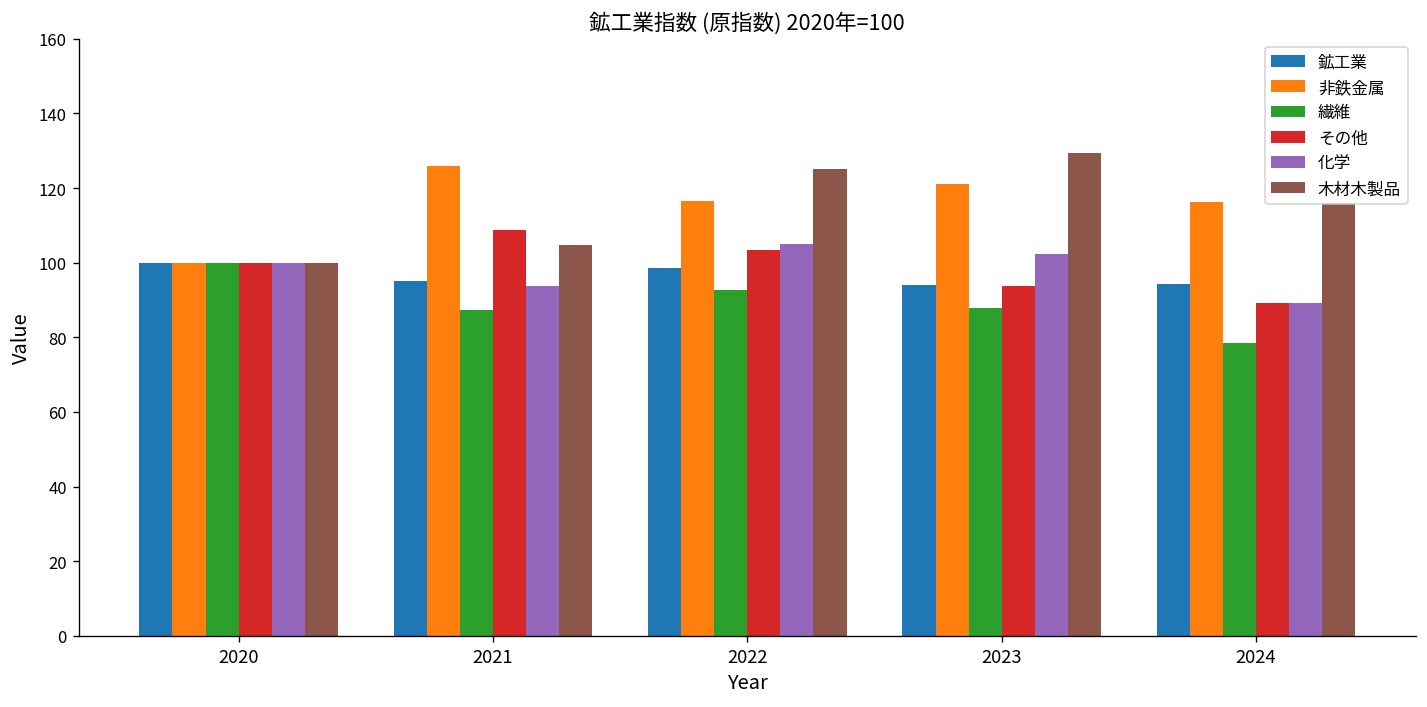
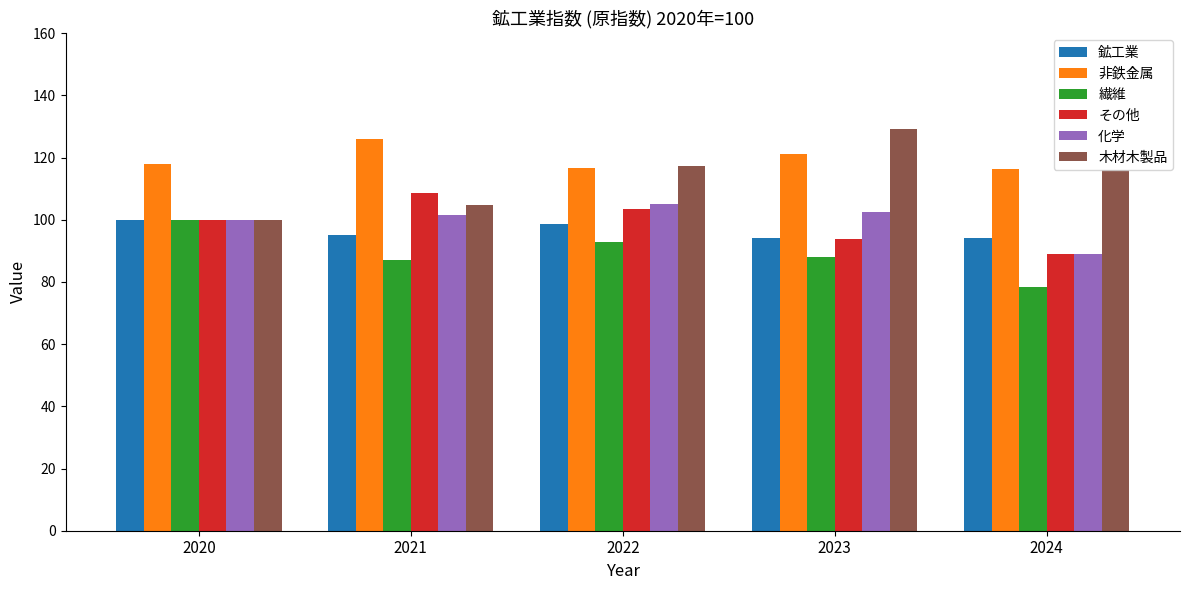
  {
    "鉱工業": {
      "2020": 100,
      "2021": 95,
      "2022": 99,
      "2023": 94,
      "2024": 94
    },
    "非鉄金属": {
-     "2020": 100,
+     "2020": 118,
      "2021": 126,
      "2022": 117,
      "2023": 121,
      "2024": 116
    },
    "繊維": {
      "2020": 100,
      "2021": 87,
      "2022": 93,
      "2023": 88,
      "2024": 79
    },
    "その他": {
      "2020": 100,
      "2021": 109,
      "2022": 103,
      "2023": 94,
      "2024": 89
    },
    "化学": {
      "2020": 100,
-     "2021": 94,
+     "2021": 102,
      "2022": 105,
      "2023": 102,
      "2024": 89
    },
    "木材木製品": {
      "2020": 100,
      "2021": 105,
-     "2022": 125,
+     "2022": 117,
      "2023": 129,
      "2024": 116
    }
  }
